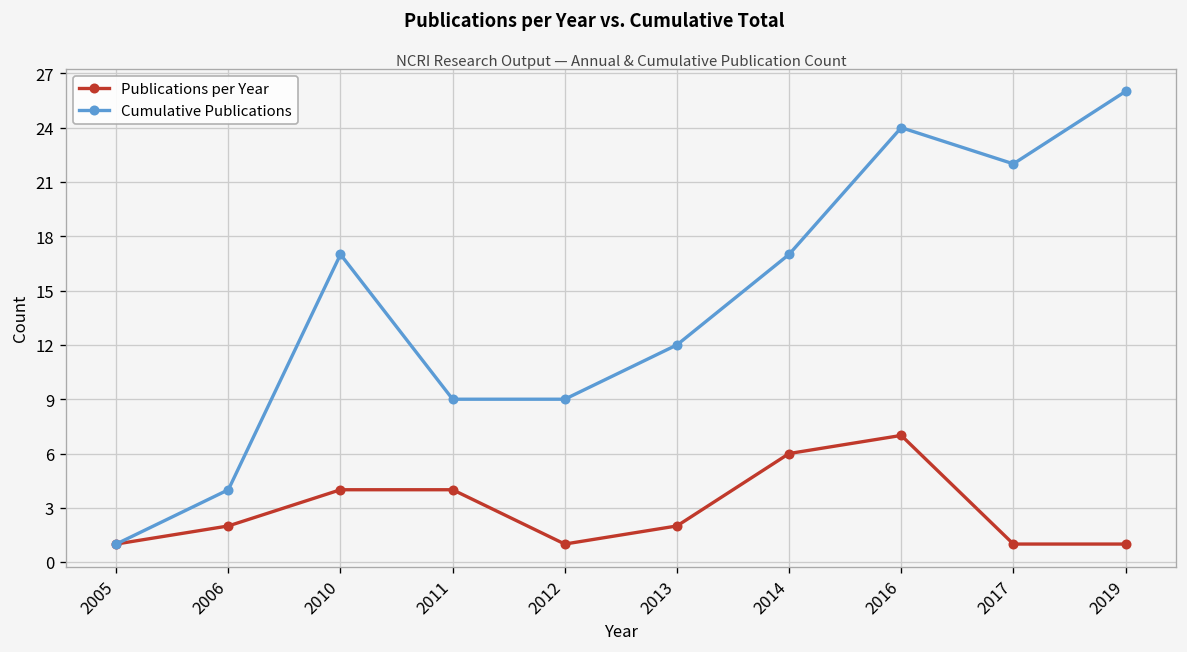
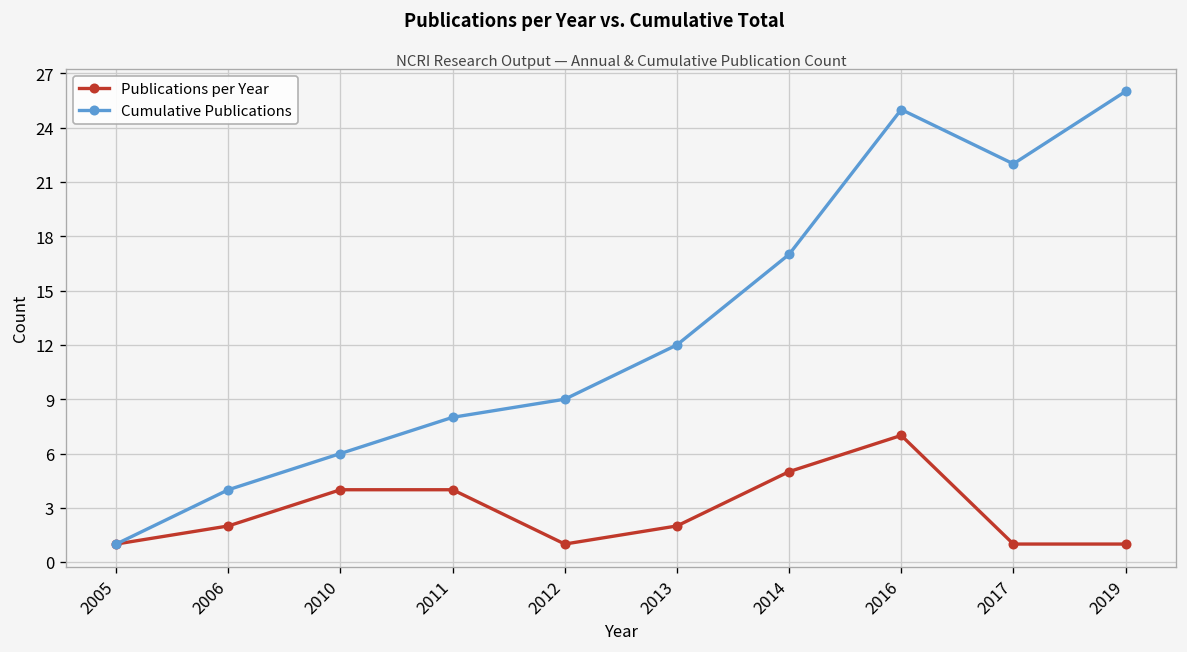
  {
    "Publications per Year": {
      "2006": 2,
      "2010": 4,
      "2011": 4,
      "2012": 1,
      "2013": 2,
-     "2014": 6,
+     "2014": 5,
      "2016": 7,
      "2017": 1,
      "2019": 1
    },
    "Cumulative Publications": {
      "2006": 4,
-     "2010": 17,
-     "2011": 9,
+     "2010": 6,
+     "2011": 8,
      "2012": 9,
      "2013": 12,
      "2014": 17,
-     "2016": 24,
+     "2016": 25,
      "2017": 22,
      "2019": 26
    }
  }
